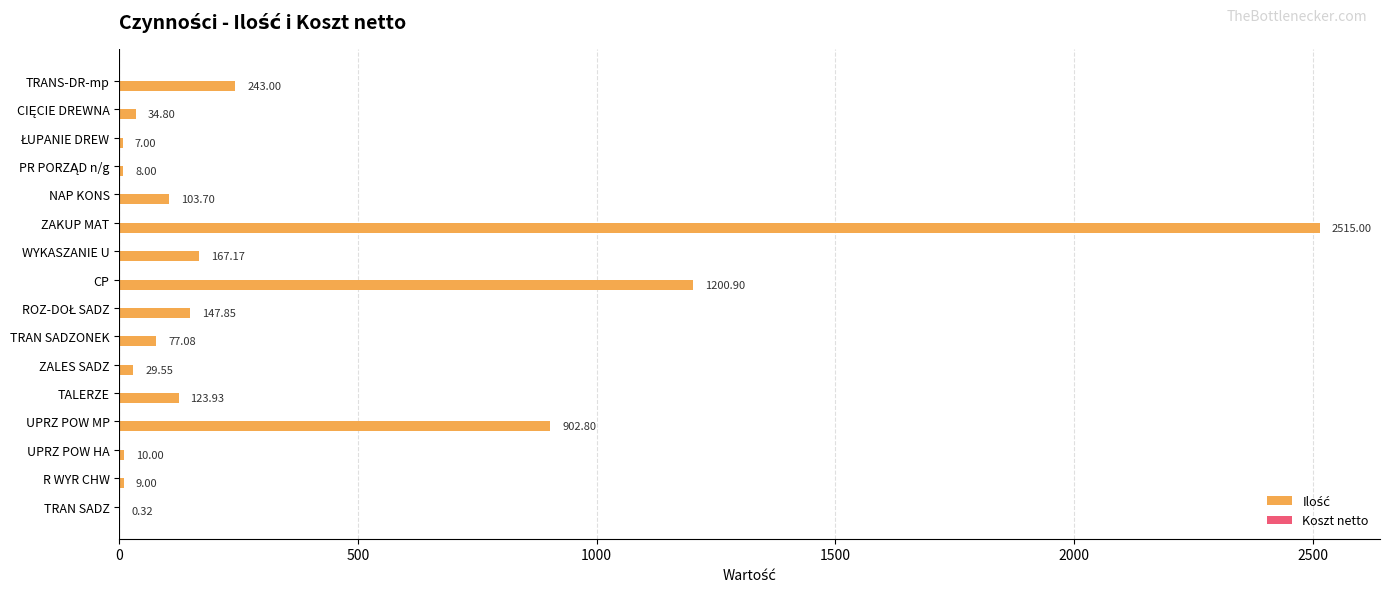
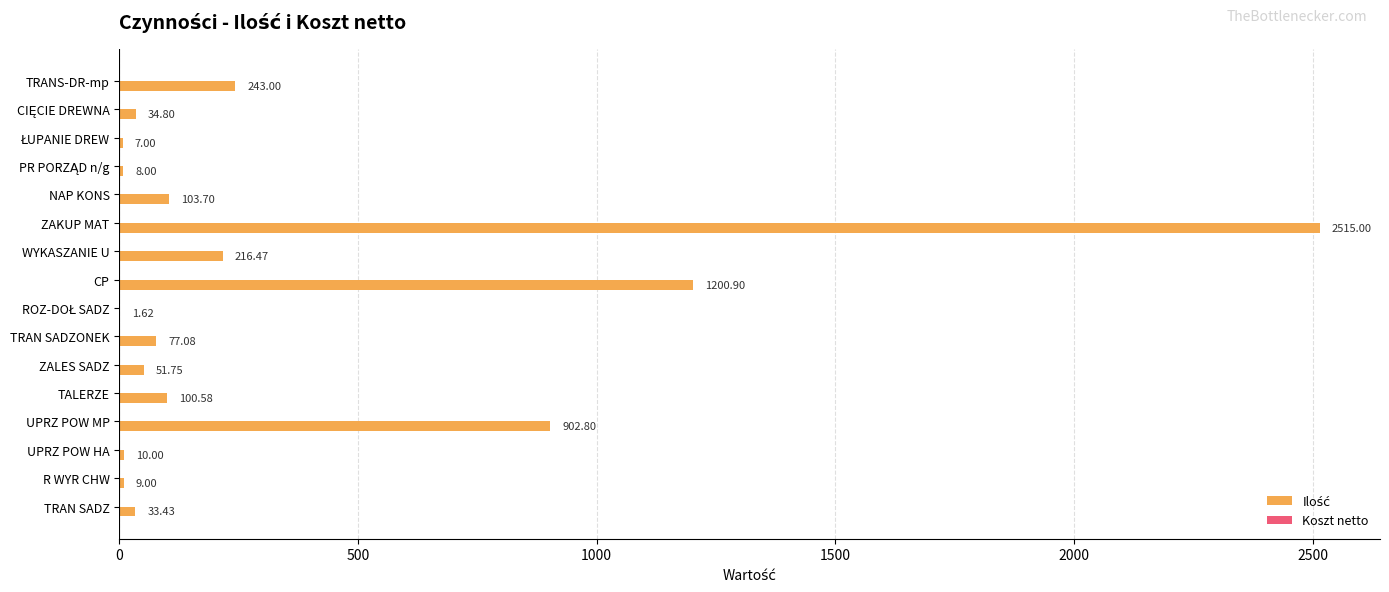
  {
    "Ilość": {
      "TRANS-DR-mp": 243.00,
      "CIĘCIE DREWNA": 34.80,
      "ŁUPANIE DREW": 7.00,
      "PR PORZĄD n/g": 8.00,
      "NAP KONS": 103.70,
      "ZAKUP MAT": 2515.00,
-     "WYKASZANIE U": 167.17,
+     "WYKASZANIE U": 216.47,
      "CP": 1200.90,
-     "ROZ-DOŁ SADZ": 147.85,
+     "ROZ-DOŁ SADZ": 1.62,
      "TRAN SADZONEK": 77.08,
-     "ZALES SADZ": 29.55,
-     "TALERZE": 123.93,
+     "ZALES SADZ": 51.75,
+     "TALERZE": 100.58,
      "UPRZ POW MP": 902.80,
      "UPRZ POW HA": 10.00,
      "R WYR CHW": 9.00,
-     "TRAN SADZ": 0.32
+     "TRAN SADZ": 33.43
    },
    "Koszt netto": {
      "TRANS-DR-mp": 0,
      "CIĘCIE DREWNA": 0,
      "ŁUPANIE DREW": 0,
      "PR PORZĄD n/g": 0,
      "NAP KONS": 0,
      "ZAKUP MAT": 0,
      "WYKASZANIE U": 0,
      "CP": 0,
      "ROZ-DOŁ SADZ": 0,
      "TRAN SADZONEK": 0,
      "ZALES SADZ": 0,
      "TALERZE": 0,
      "UPRZ POW MP": 0,
      "UPRZ POW HA": 0,
      "R WYR CHW": 0,
      "TRAN SADZ": 0
    }
  }
